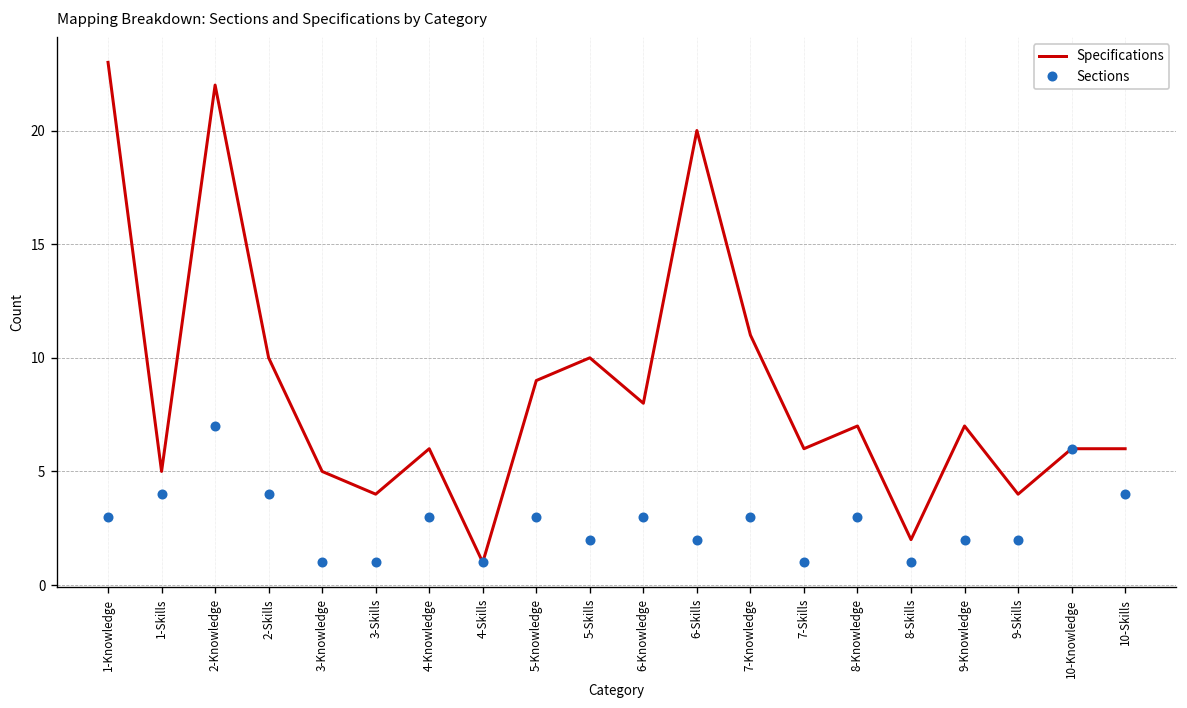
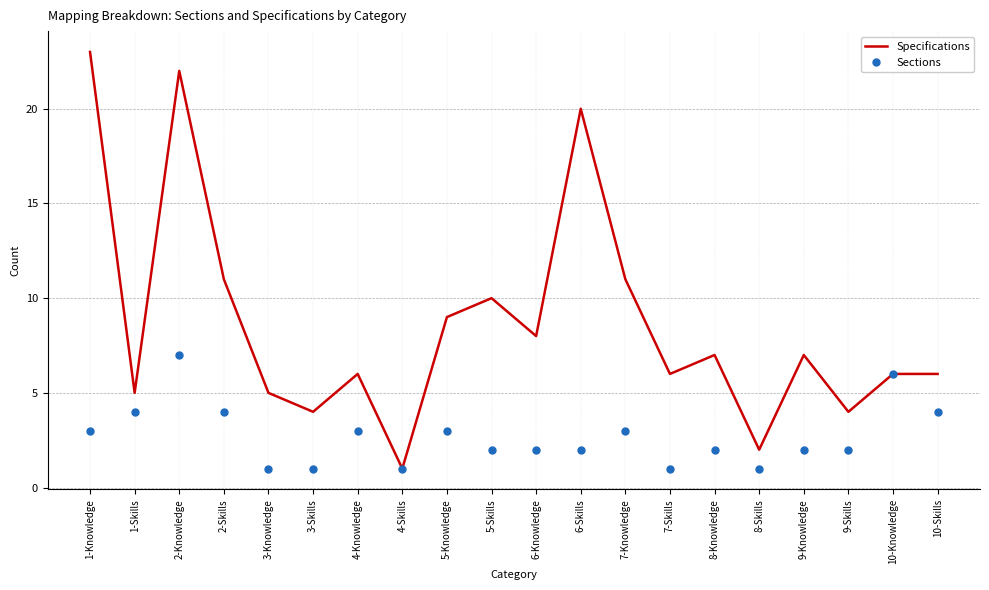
  {
    "Specifications": {
      "1-Knowledge": 23,
      "1-Skills": 5,
      "2-Knowledge": 22,
-     "2-Skills": 10,
+     "2-Skills": 11,
      "3-Knowledge": 5,
      "3-Skills": 4,
      "4-Knowledge": 6,
      "5-Knowledge": 9,
      "5-Skills": 10,
      "6-Knowledge": 8,
      "6-Skills": 20,
      "7-Knowledge": 11,
      "7-Skills": 6,
      "8-Knowledge": 7,
      "8-Skills": 2,
      "9-Knowledge": 7,
      "9-Skills": 4,
      "10-Skills": 6
    },
    "Sections": {
      "1-Knowledge": 3,
      "1-Skills": 4,
      "2-Knowledge": 7,
      "2-Skills": 4,
      "3-Knowledge": 1,
      "3-Skills": 1,
      "4-Knowledge": 3,
      "5-Knowledge": 3,
      "5-Skills": 2,
-     "6-Knowledge": 3,
+     "6-Knowledge": 2,
      "6-Skills": 2,
      "7-Knowledge": 3,
      "7-Skills": 1,
-     "8-Knowledge": 3,
+     "8-Knowledge": 2,
      "8-Skills": 1,
      "9-Knowledge": 2,
      "9-Skills": 2,
      "10-Skills": 4
    }
  }
